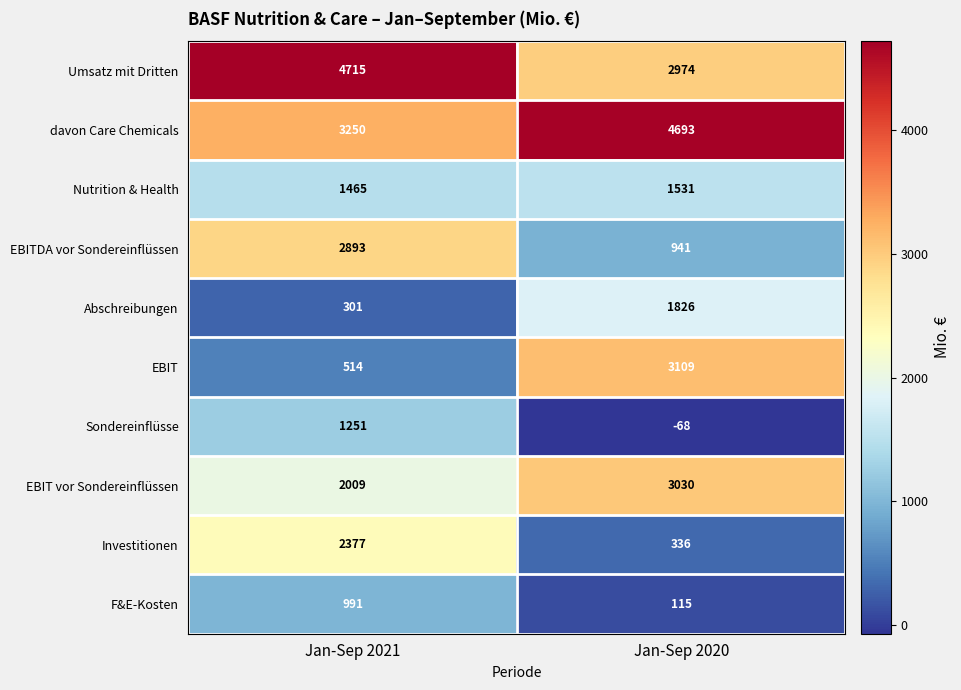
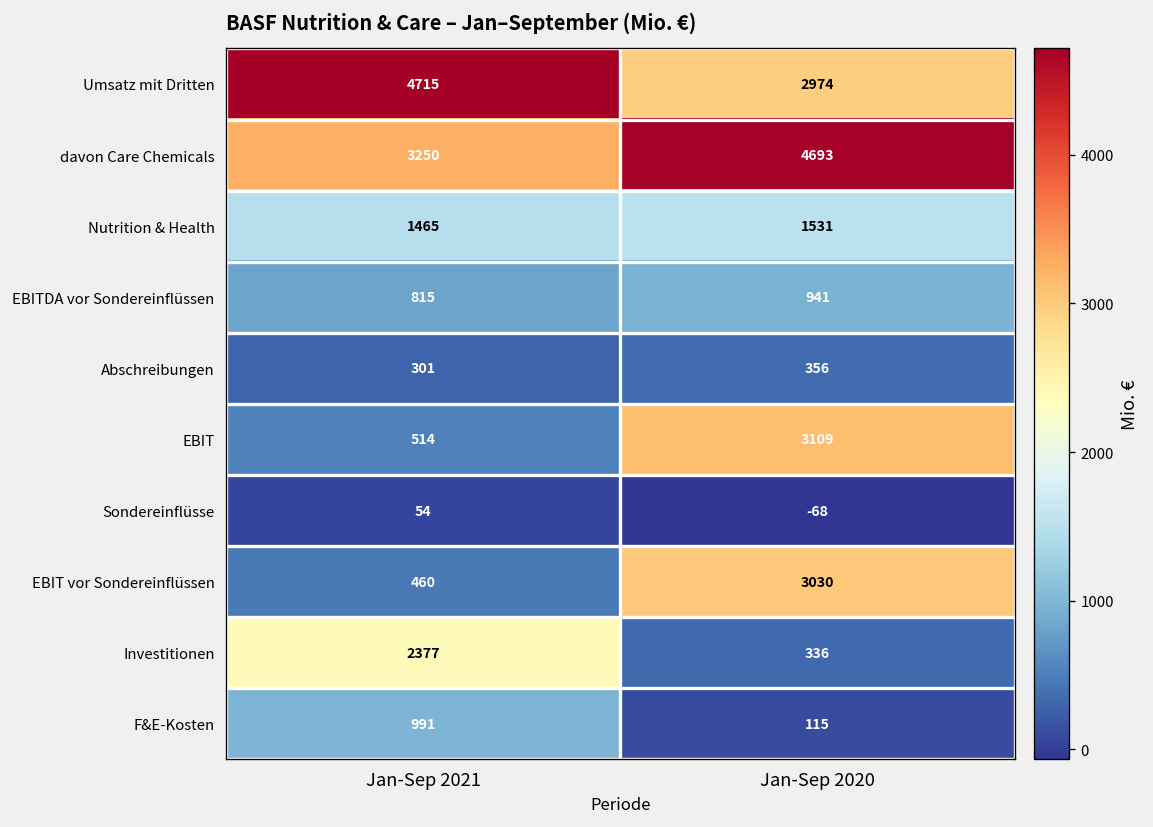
  {
    "Umsatz mit Dritten": {
      "Jan-Sep 2021": 4715,
      "Jan-Sep 2020": 2974
    },
    "davon Care Chemicals": {
      "Jan-Sep 2021": 3250,
      "Jan-Sep 2020": 4693
    },
    "Nutrition & Health": {
      "Jan-Sep 2021": 1465,
      "Jan-Sep 2020": 1531
    },
    "EBITDA vor Sondereinflüssen": {
-     "Jan-Sep 2021": 2893,
+     "Jan-Sep 2021": 815,
      "Jan-Sep 2020": 941
    },
    "Abschreibungen": {
      "Jan-Sep 2021": 301,
-     "Jan-Sep 2020": 1826
+     "Jan-Sep 2020": 356
    },
    "EBIT": {
      "Jan-Sep 2021": 514,
      "Jan-Sep 2020": 3109
    },
    "Sondereinflüsse": {
-     "Jan-Sep 2021": 1251,
+     "Jan-Sep 2021": 54,
      "Jan-Sep 2020": -68
    },
    "EBIT vor Sondereinflüssen": {
-     "Jan-Sep 2021": 2009,
+     "Jan-Sep 2021": 460,
      "Jan-Sep 2020": 3030
    },
    "Investitionen": {
      "Jan-Sep 2021": 2377,
      "Jan-Sep 2020": 336
    },
    "F&E-Kosten": {
      "Jan-Sep 2021": 991,
      "Jan-Sep 2020": 115
    }
  }
